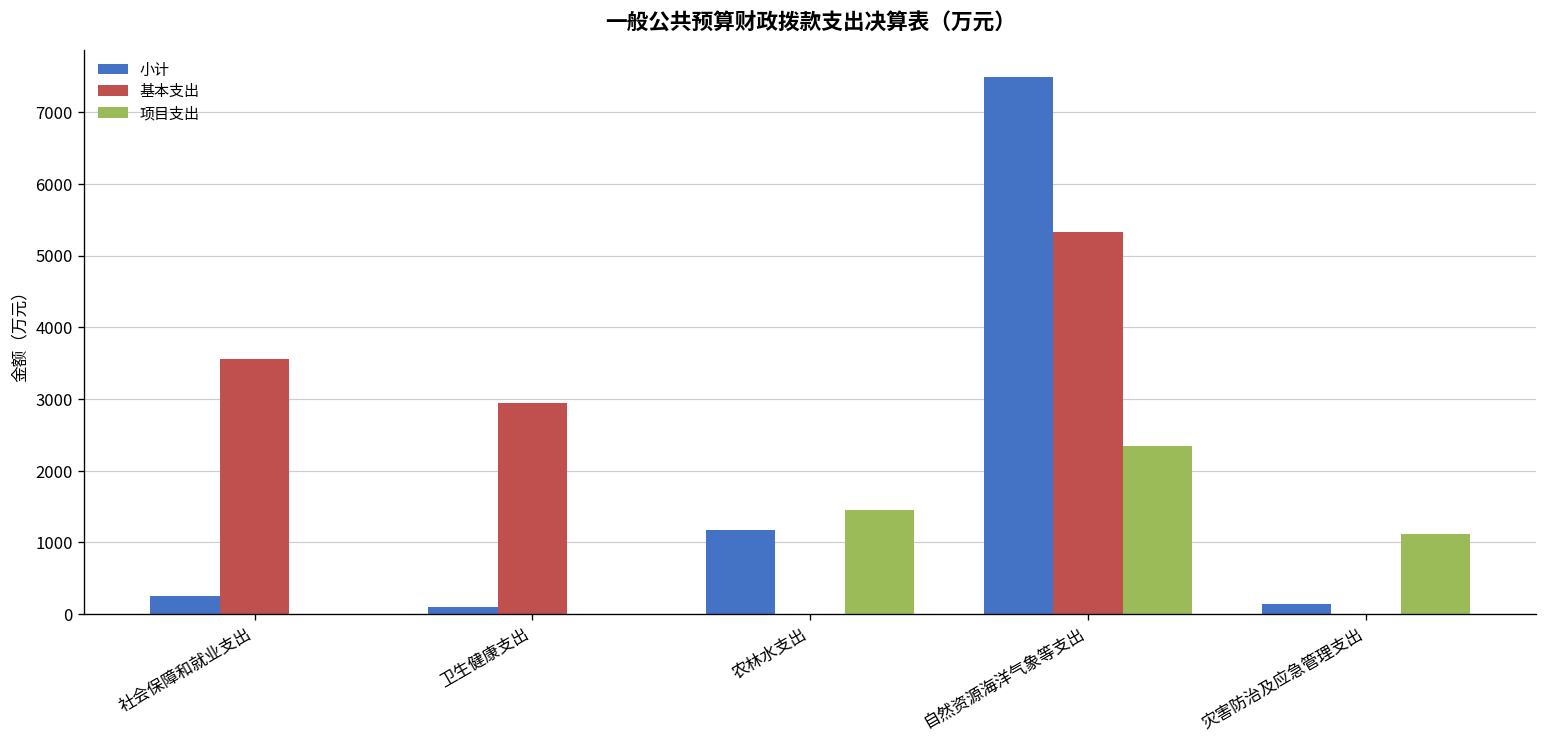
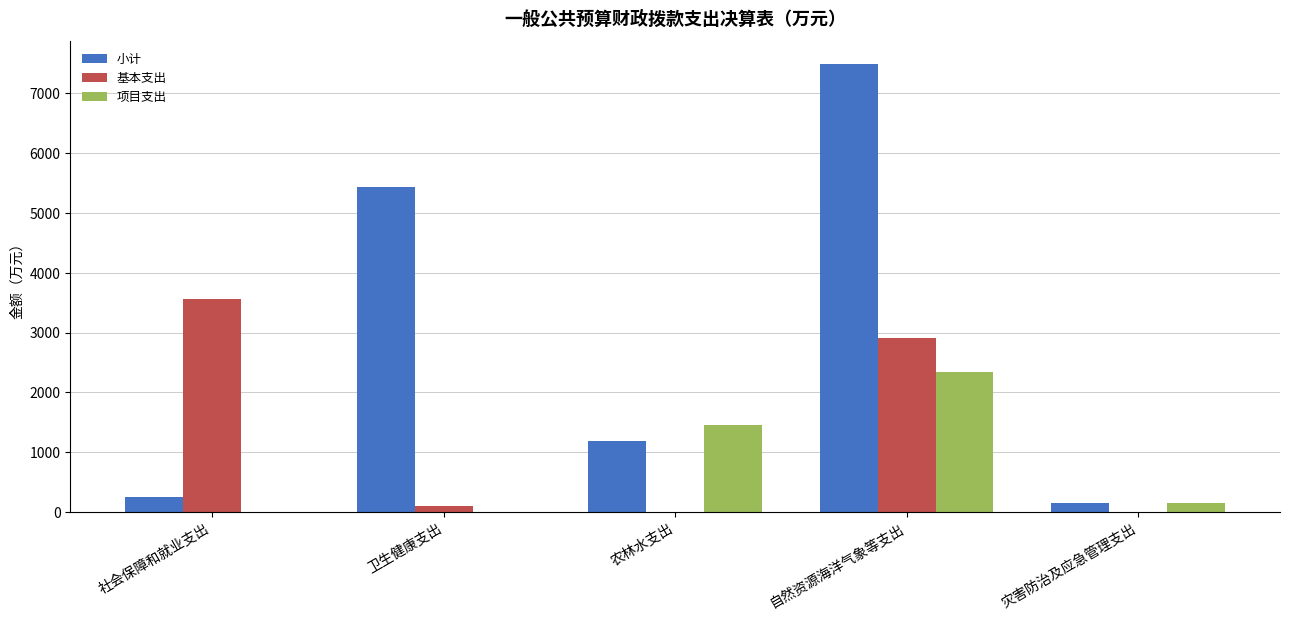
  {
    "小计": {
      "社会保障和就业支出": 300,
-     "卫生健康支出": 100,
+     "卫生健康支出": 5400,
      "农林水支出": 1200,
      "自然资源海洋气象等支出": 7500,
      "灾害防治及应急管理支出": 100
    },
    "基本支出": {
      "社会保障和就业支出": 3600,
-     "卫生健康支出": 3000,
+     "卫生健康支出": 100,
      "农林水支出": 0,
-     "自然资源海洋气象等支出": 5300,
+     "自然资源海洋气象等支出": 2900,
      "灾害防治及应急管理支出": 0
    },
    "项目支出": {
      "社会保障和就业支出": 0,
      "卫生健康支出": 0,
      "农林水支出": 1500,
      "自然资源海洋气象等支出": 2300,
-     "灾害防治及应急管理支出": 1100
+     "灾害防治及应急管理支出": 100
    }
  }
